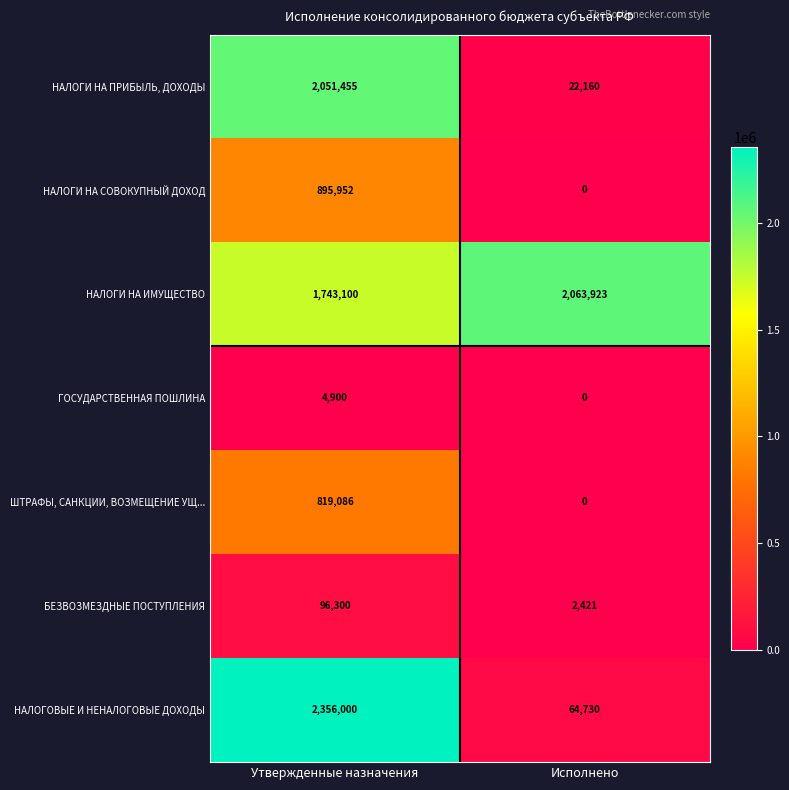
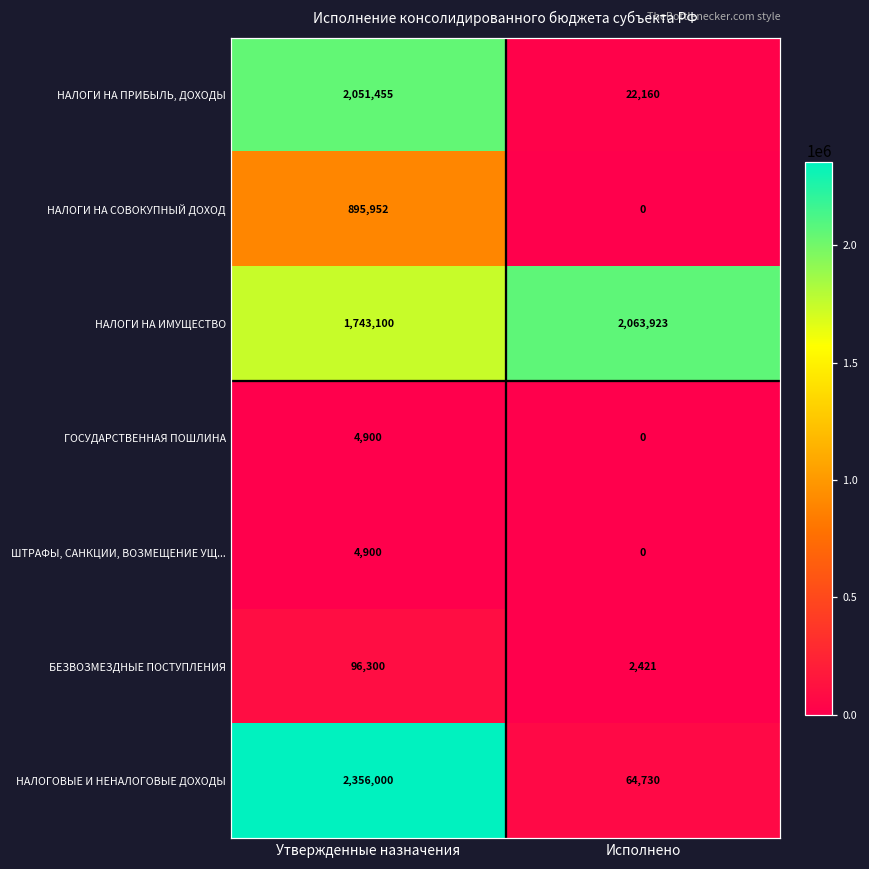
  {
    "НАЛОГИ НА ПРИБЫЛЬ, ДОХОДЫ": {
      "Утвержденные назначения": "2,051,455",
      "Исполнено": "22,160"
    },
    "НАЛОГИ НА СОВОКУПНЫЙ ДОХОД": {
      "Утвержденные назначения": "895,952",
      "Исполнено": "0"
    },
    "НАЛОГИ НА ИМУЩЕСТВО": {
      "Утвержденные назначения": "1,743,100",
      "Исполнено": "2,063,923"
    },
    "ГОСУДАРСТВЕННАЯ ПОШЛИНА": {
      "Утвержденные назначения": "4,900",
      "Исполнено": "0"
    },
    "ШТРАФЫ, САНКЦИИ, ВОЗМЕЩЕНИЕ УЩ...": {
-     "Утвержденные назначения": "819,086",
+     "Утвержденные назначения": "4,900",
      "Исполнено": "0"
    },
    "БЕЗВОЗМЕЗДНЫЕ ПОСТУПЛЕНИЯ": {
      "Утвержденные назначения": "96,300",
      "Исполнено": "2,421"
    },
    "НАЛОГОВЫЕ И НЕНАЛОГОВЫЕ ДОХОДЫ": {
      "Утвержденные назначения": "2,356,000",
      "Исполнено": "64,730"
    }
  }
